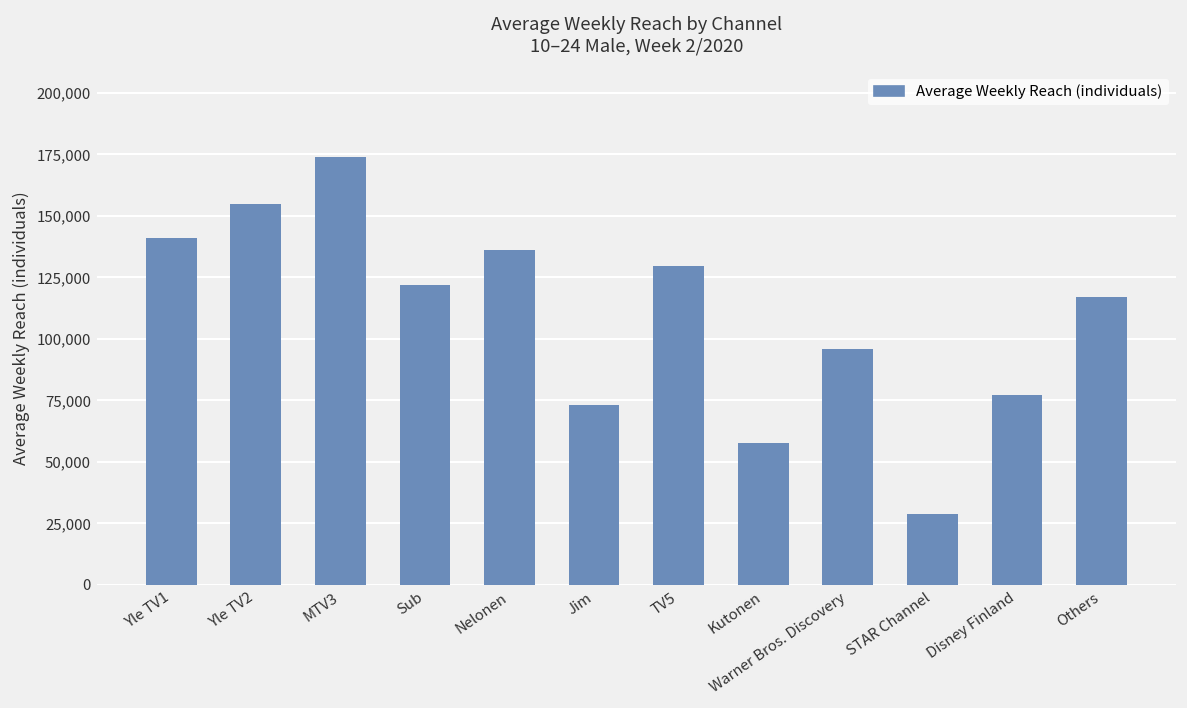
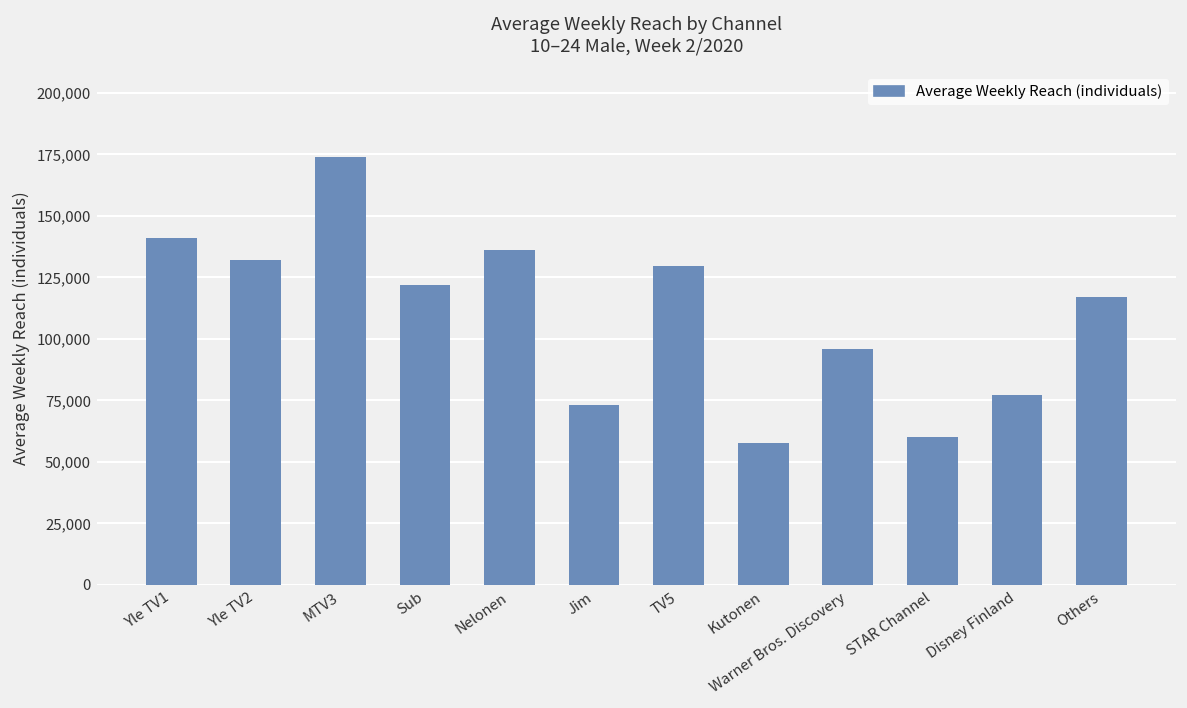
  {
    "Yle TV1": "141,000",
-   "Yle TV2": "155,000",
+   "Yle TV2": "132,000",
    "MTV3": "174,000",
    "Sub": "122,000",
    "Nelonen": "136,000",
    "Jim": "73,000",
    "TV5": "129,000",
    "Kutonen": "58,000",
    "Warner Bros. Discovery": "96,000",
-   "STAR Channel": "29,000",
+   "STAR Channel": "60,000",
    "Disney Finland": "77,000",
    "Others": "117,000"
  }
